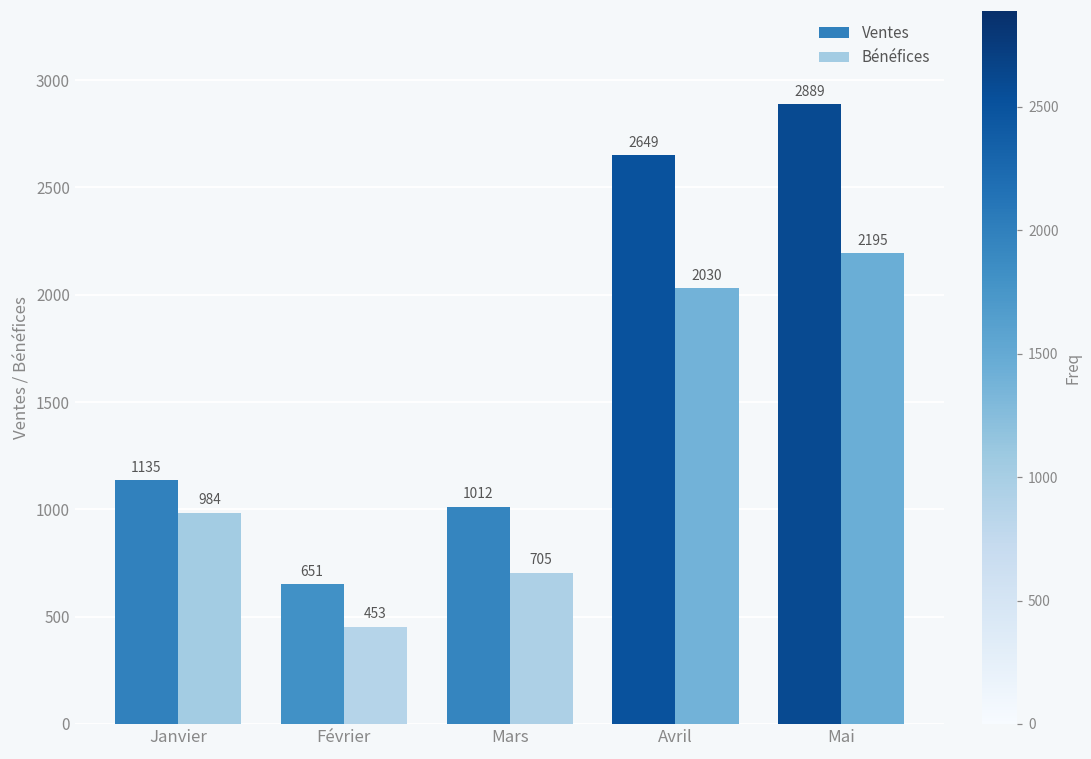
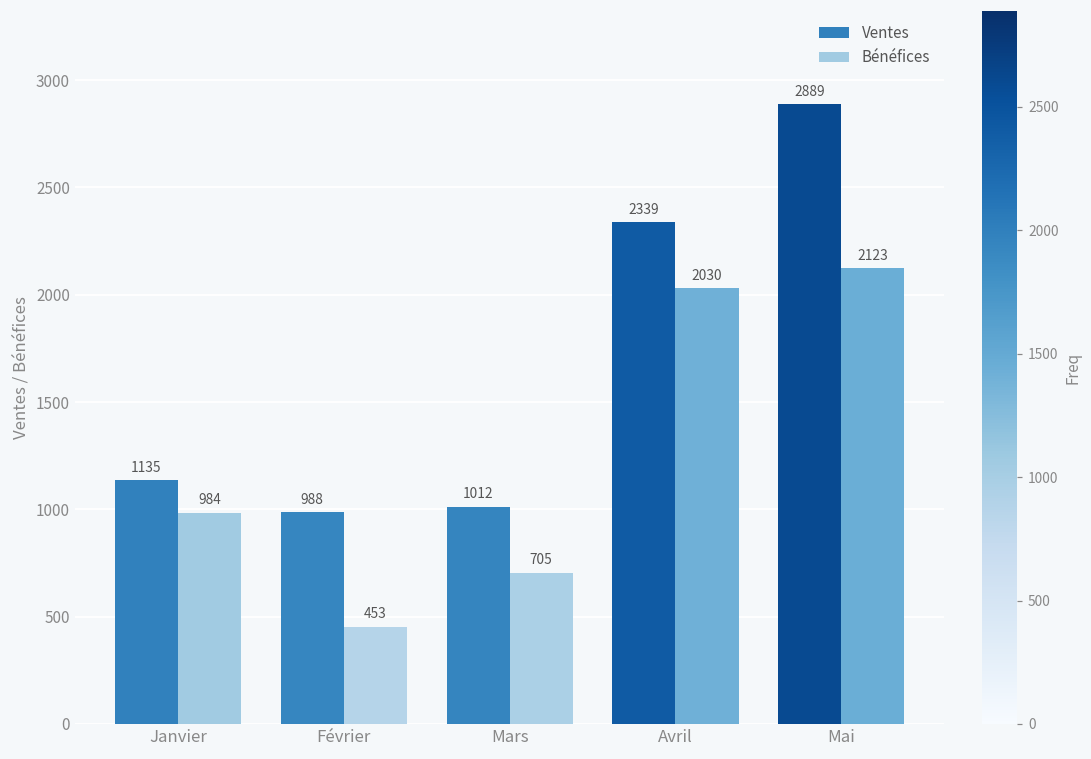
  {
    "Ventes": {
      "Janvier": 1135,
-     "Février": 651,
+     "Février": 988,
      "Mars": 1012,
-     "Avril": 2649,
+     "Avril": 2339,
      "Mai": 2889
    },
    "Bénéfices": {
      "Janvier": 984,
      "Février": 453,
      "Mars": 705,
      "Avril": 2030,
-     "Mai": 2195
+     "Mai": 2123
    }
  }
